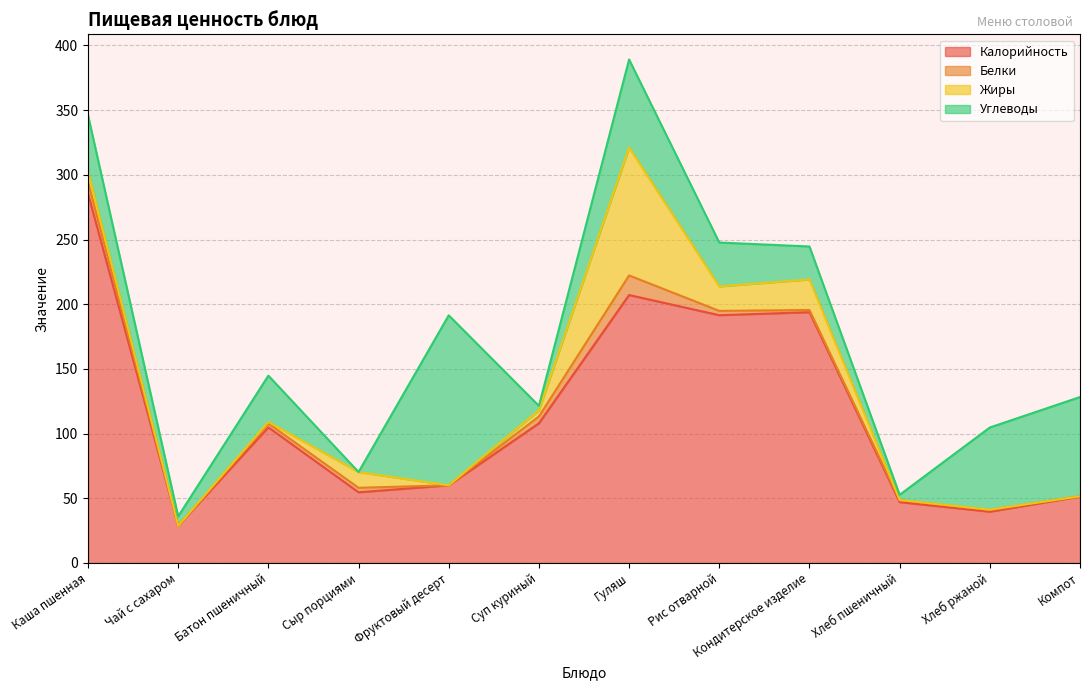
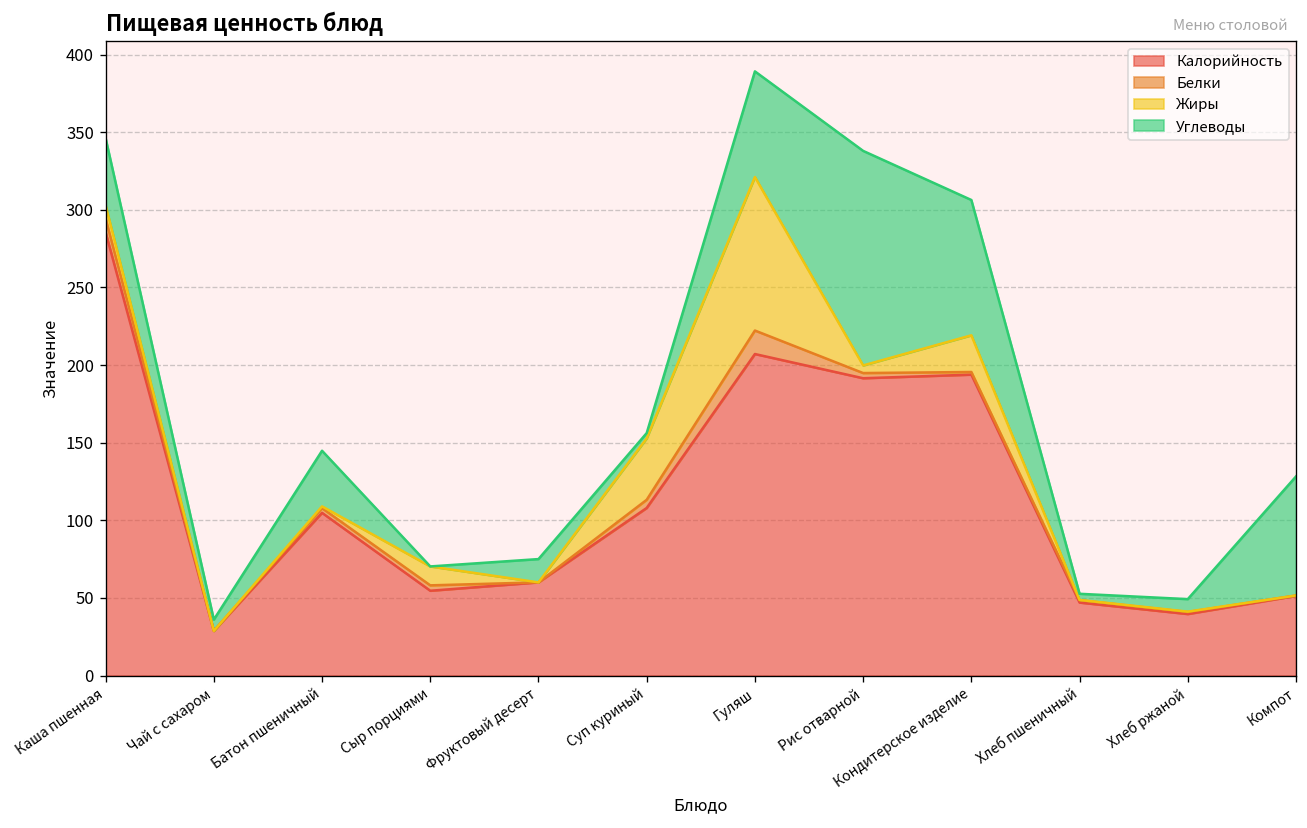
  {
    "Жиры": {
      "Каша пшенная": 8,
-     "Суп куриный": 5,
+     "Суп куриный": 40,
      "Гуляш": 99,
-     "Рис отварной": 19,
+     "Рис отварной": 5,
      "Кондитерское изделие": 24
    },
    "Углеводы": {
      "Каша пшенная": 43,
      "Чай с сахаром": 7,
      "Батон пшеничный": 36,
-     "Фруктовый десерт": 131,
+     "Фруктовый десерт": 15,
      "Суп куриный": 3,
      "Гуляш": 68,
-     "Рис отварной": 34,
-     "Кондитерское изделие": 25,
+     "Рис отварной": 138,
+     "Кондитерское изделие": 87,
      "Хлеб пшеничный": 4,
-     "Хлеб ржаной": 64,
+     "Хлеб ржаной": 8,
      "Компот": 77
    }
  }
